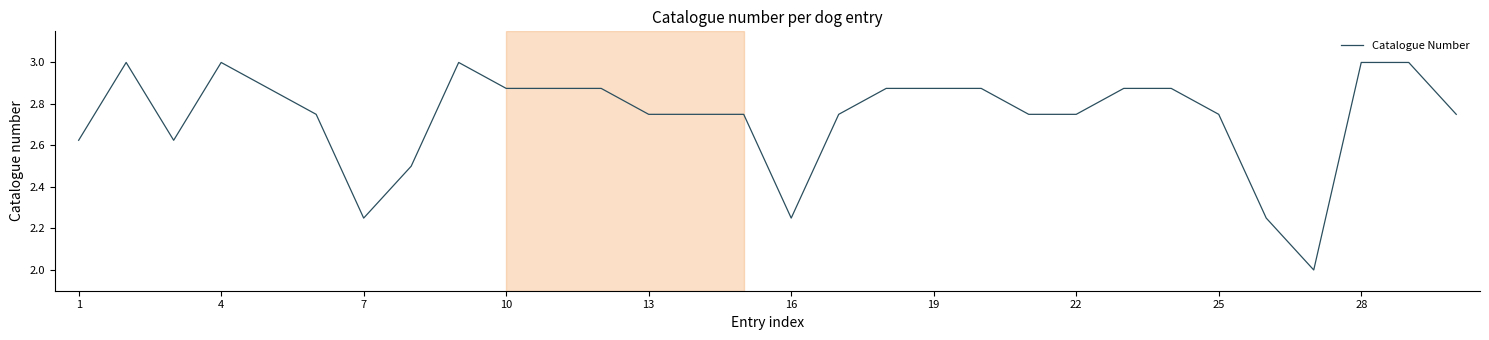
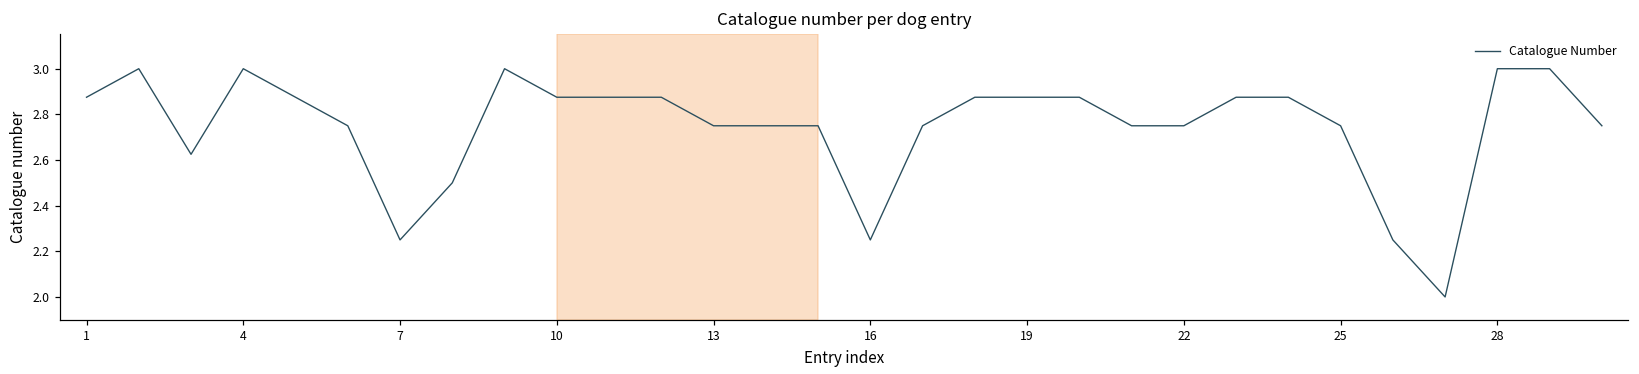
  {
-   "1": 2.63,
+   "1": 2.88,
    "4": 3.00,
    "7": 2.25,
    "10": 2.88,
    "13": 2.75,
    "16": 2.25,
    "19": 2.88,
    "22": 2.75,
    "25": 2.75,
    "28": 3.00
  }
